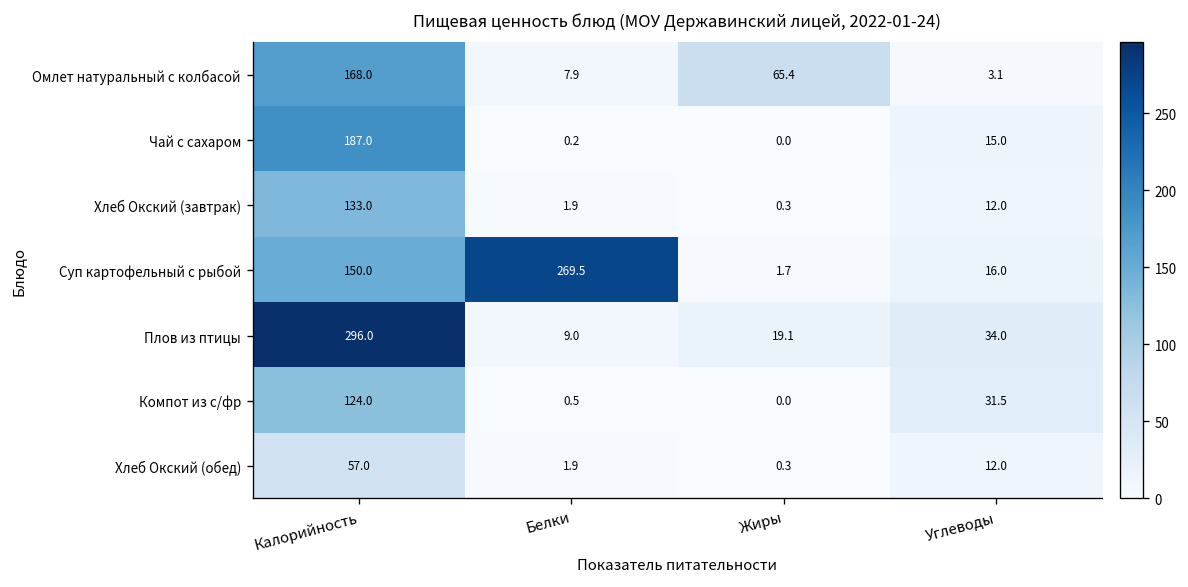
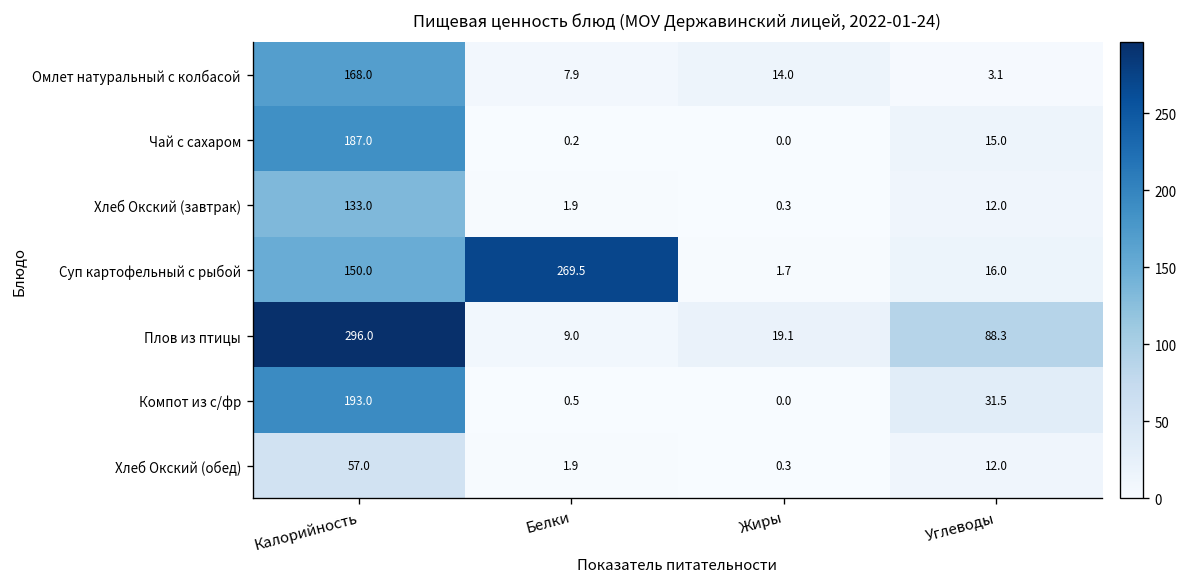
  {
    "Омлет натуральный с колбасой": {
      "Калорийность": 168.0,
      "Белки": 7.9,
-     "Жиры": 65.4,
+     "Жиры": 14.0,
      "Углеводы": 3.1
    },
    "Чай с сахаром": {
      "Калорийность": 187.0,
      "Белки": 0.2,
      "Жиры": 0.0,
      "Углеводы": 15.0
    },
    "Хлеб Окский (завтрак)": {
      "Калорийность": 133.0,
      "Белки": 1.9,
      "Жиры": 0.3,
      "Углеводы": 12.0
    },
    "Суп картофельный с рыбой": {
      "Калорийность": 150.0,
      "Белки": 269.5,
      "Жиры": 1.7,
      "Углеводы": 16.0
    },
    "Плов из птицы": {
      "Калорийность": 296.0,
      "Белки": 9.0,
      "Жиры": 19.1,
-     "Углеводы": 34.0
+     "Углеводы": 88.3
    },
    "Компот из с/фр": {
-     "Калорийность": 124.0,
+     "Калорийность": 193.0,
      "Белки": 0.5,
      "Жиры": 0.0,
      "Углеводы": 31.5
    },
    "Хлеб Окский (обед)": {
      "Калорийность": 57.0,
      "Белки": 1.9,
      "Жиры": 0.3,
      "Углеводы": 12.0
    }
  }
